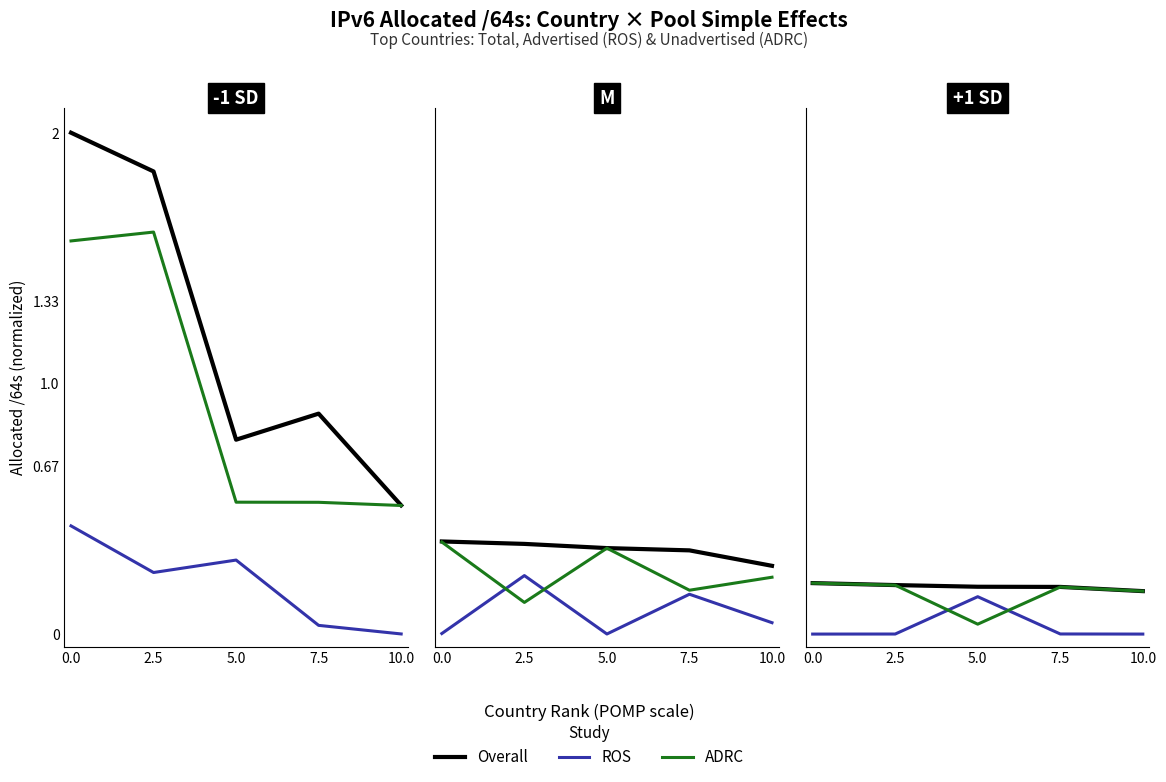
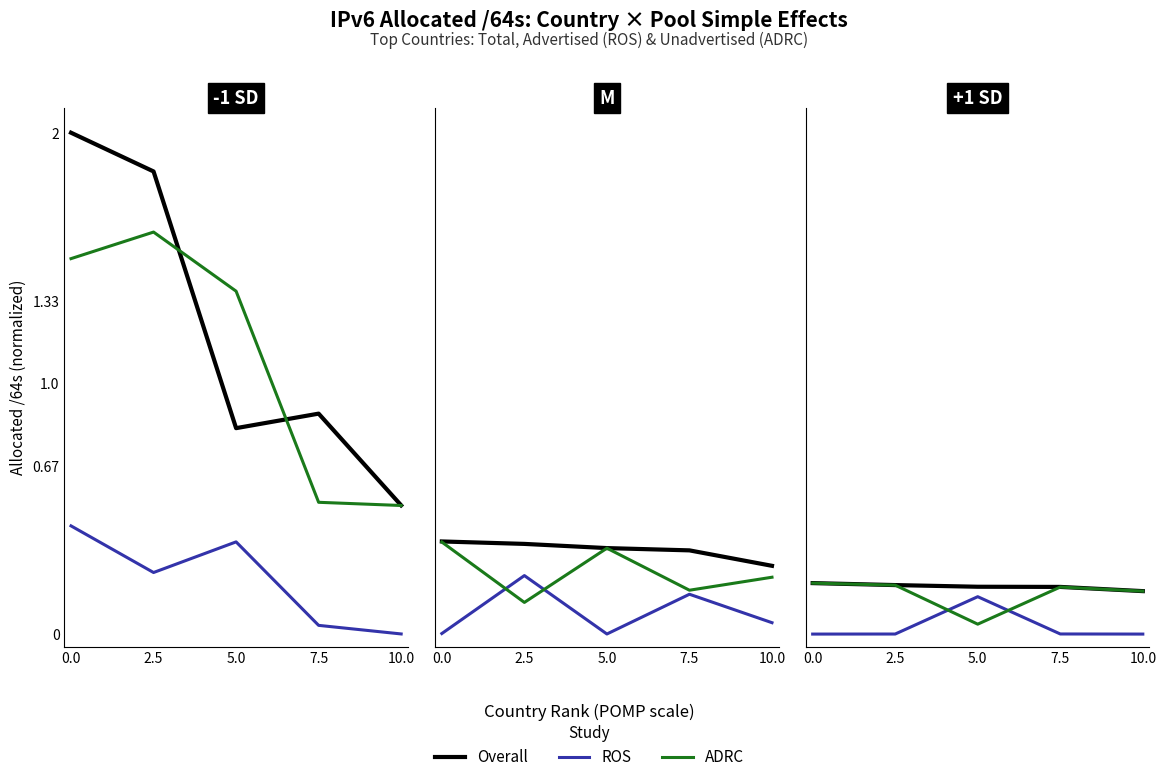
  {
    "-1 SD": {
      "Overall": {
        "0.0": 2.00,
        "2.5": 1.85,
-       "5.0": 0.78,
+       "5.0": 0.82,
        "7.5": 0.88
      },
      "ROS": {
        "0.0": 0.43,
        "2.5": 0.25,
-       "5.0": 0.30,
+       "5.0": 0.37,
        "7.5": 0.03,
        "10.0": 0.00
      },
      "ADRC": {
-       "0.0": 1.57,
+       "0.0": 1.50,
        "2.5": 1.60,
-       "5.0": 0.53,
+       "5.0": 1.37,
        "7.5": 0.53
      }
    }
  }
